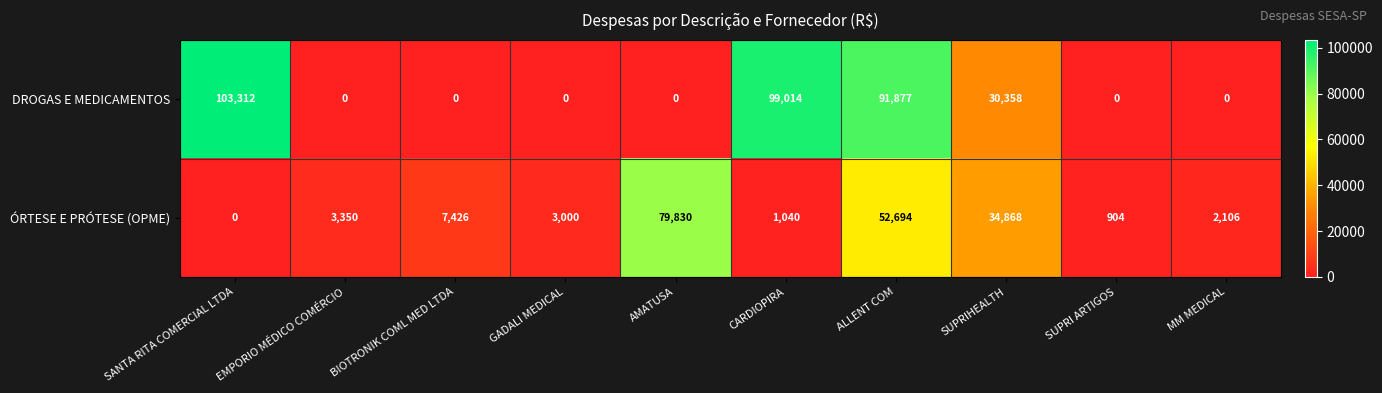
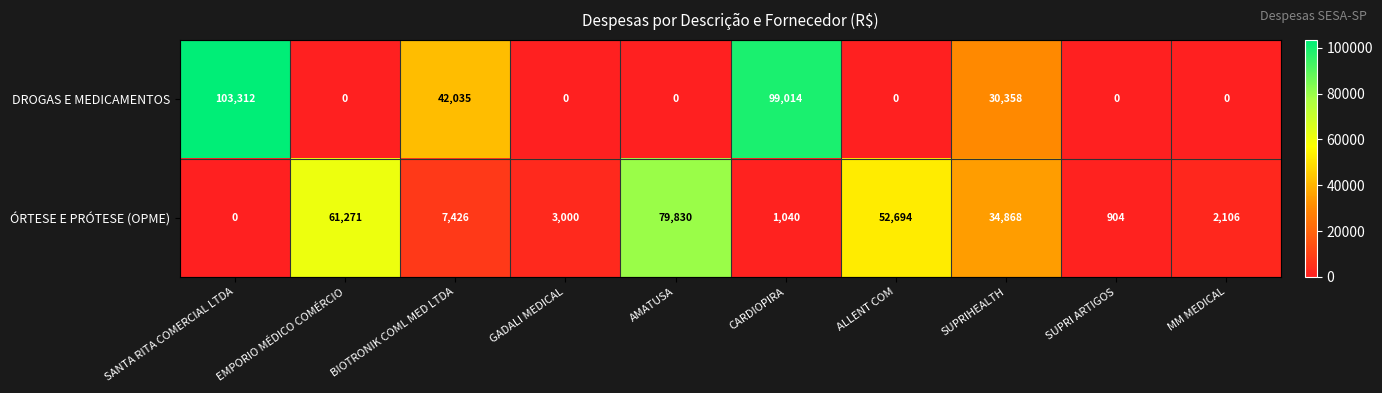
  {
    "DROGAS E MEDICAMENTOS": {
      "SANTA RITA COMERCIAL LTDA": "103,312",
      "EMPORIO MÉDICO COMÉRCIO": "0",
-     "BIOTRONIK COML MED LTDA": "0",
+     "BIOTRONIK COML MED LTDA": "42,035",
      "GADALI MEDICAL": "0",
      "AMATUSA": "0",
      "CARDIOPIRA": "99,014",
-     "ALLENT COM": "91,877",
+     "ALLENT COM": "0",
      "SUPRIHEALTH": "30,358",
      "SUPRI ARTIGOS": "0",
      "MM MEDICAL": "0"
    },
    "ÓRTESE E PRÓTESE (OPME)": {
      "SANTA RITA COMERCIAL LTDA": "0",
-     "EMPORIO MÉDICO COMÉRCIO": "3,350",
+     "EMPORIO MÉDICO COMÉRCIO": "61,271",
      "BIOTRONIK COML MED LTDA": "7,426",
      "GADALI MEDICAL": "3,000",
      "AMATUSA": "79,830",
      "CARDIOPIRA": "1,040",
      "ALLENT COM": "52,694",
      "SUPRIHEALTH": "34,868",
      "SUPRI ARTIGOS": "904",
      "MM MEDICAL": "2,106"
    }
  }
